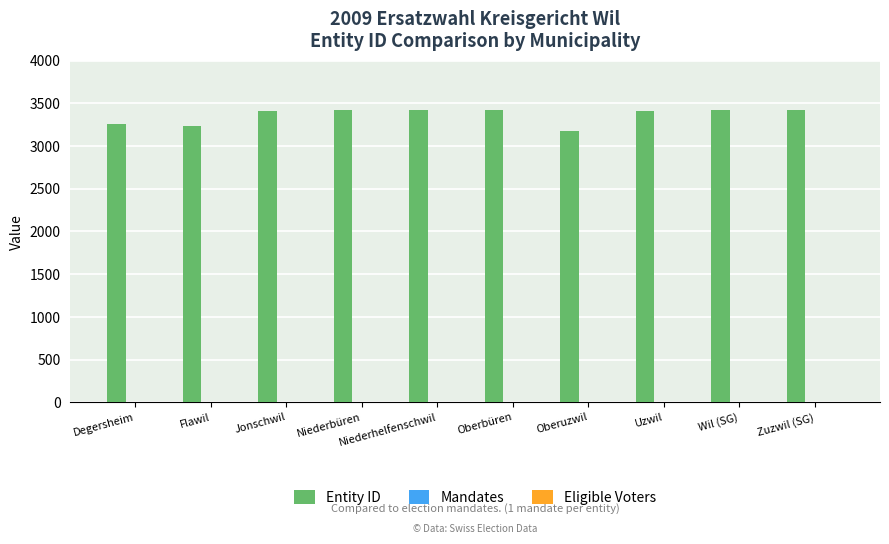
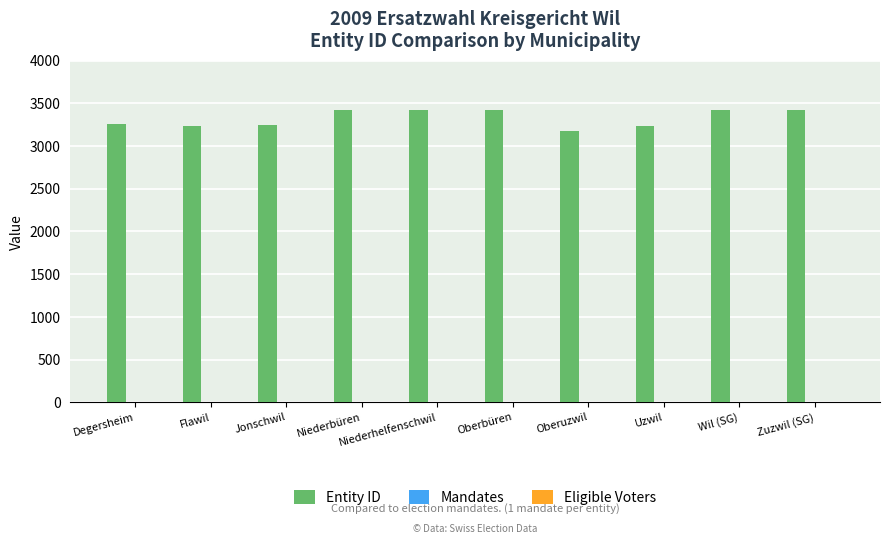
  {
    "Entity ID": {
      "Degersheim": 3300,
      "Flawil": 3200,
-     "Jonschwil": 3400,
+     "Jonschwil": 3200,
      "Niederbüren": 3400,
      "Niederhelfenschwil": 3400,
      "Oberbüren": 3400,
      "Oberuzwil": 3200,
-     "Uzwil": 3400,
+     "Uzwil": 3200,
      "Wil (SG)": 3400,
      "Zuzwil (SG)": 3400
    }
  }
